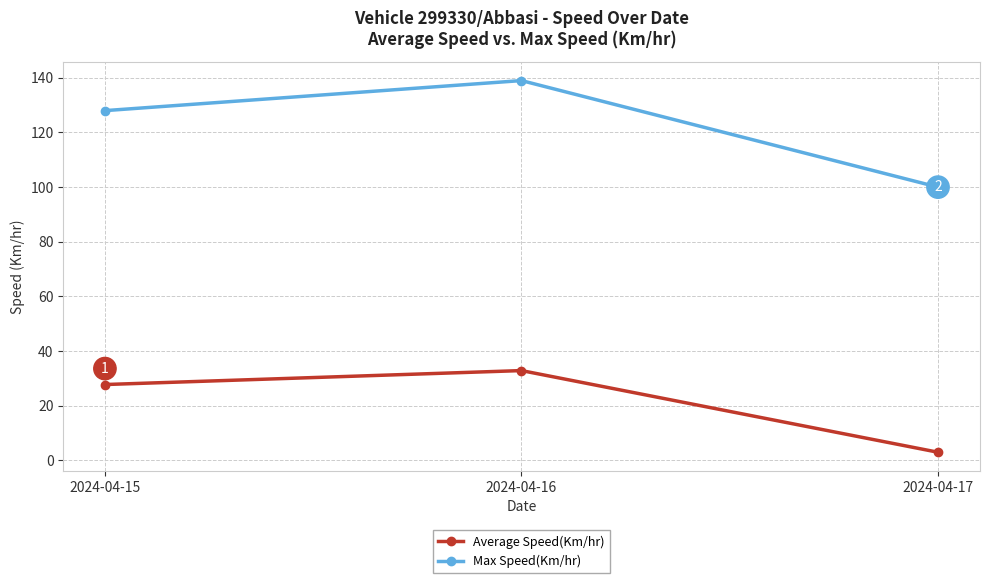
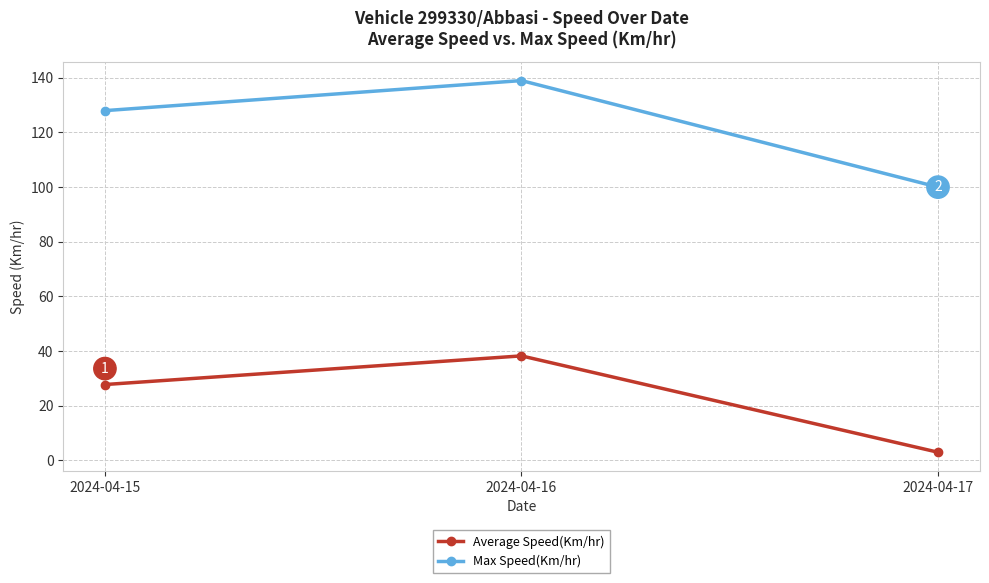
  {
    "Average Speed(Km/hr)": {
-     "2024-04-16": 33,
+     "2024-04-16": 38,
      "2024-04-17": 3
    },
    "Max Speed(Km/hr)": {
      "2024-04-15": 128,
      "2024-04-16": 139
    }
  }
